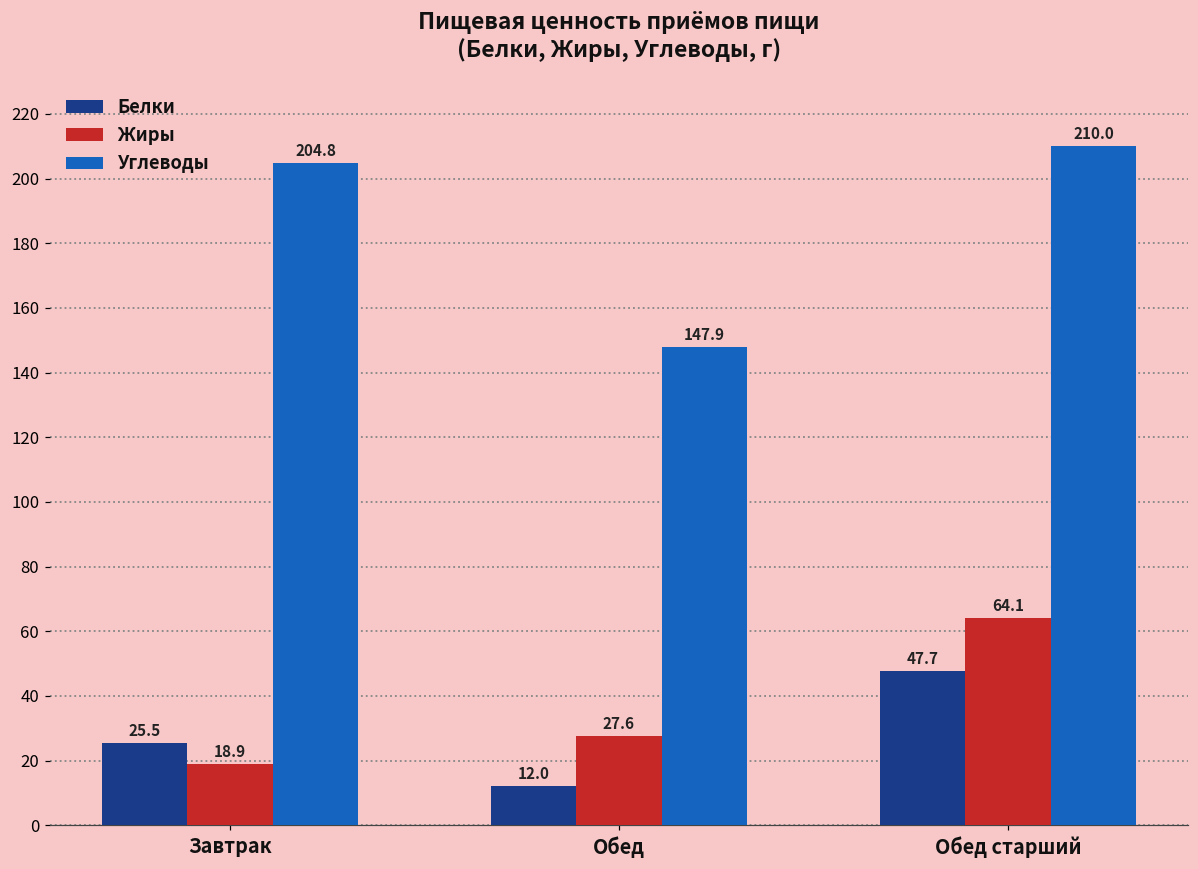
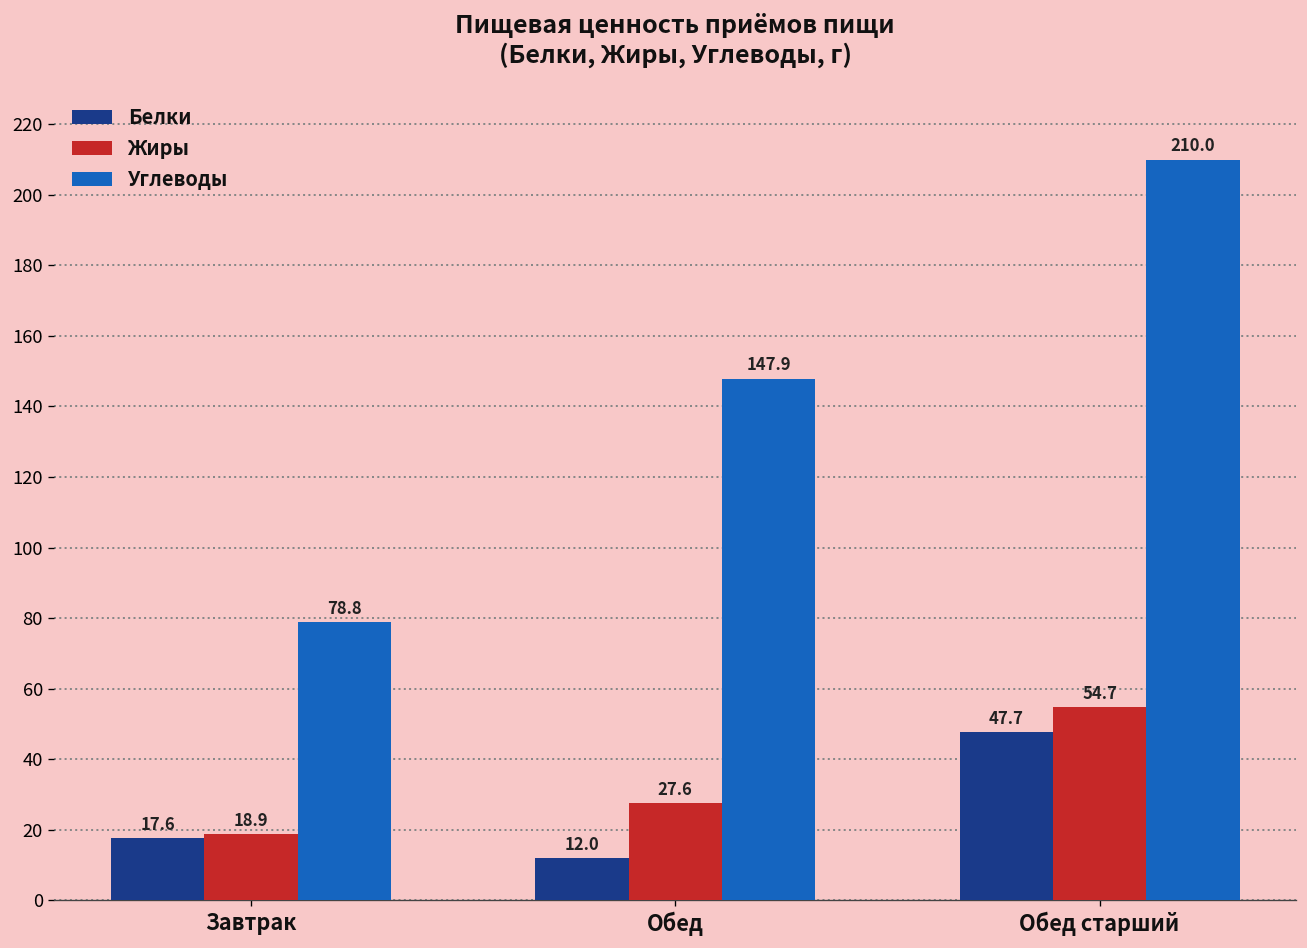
  {
    "Белки": {
-     "Завтрак": 25.5,
+     "Завтрак": 17.6,
      "Обед": 12.0,
      "Обед старший": 47.7
    },
    "Жиры": {
      "Завтрак": 18.9,
      "Обед": 27.6,
-     "Обед старший": 64.1
+     "Обед старший": 54.7
    },
    "Углеводы": {
-     "Завтрак": 204.8,
+     "Завтрак": 78.8,
      "Обед": 147.9,
      "Обед старший": 210.0
    }
  }
